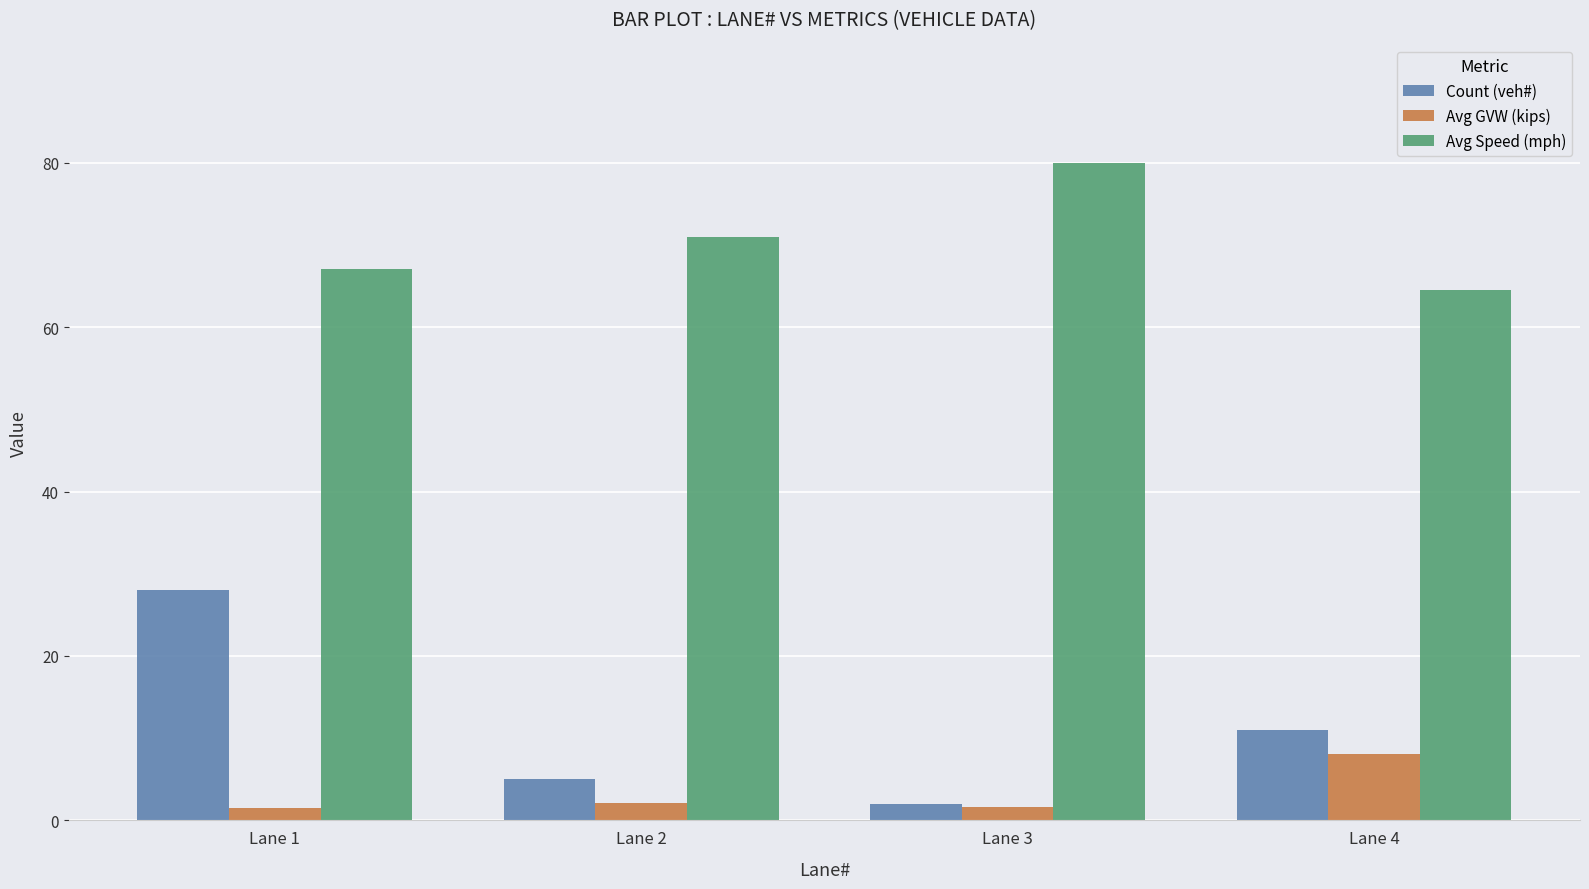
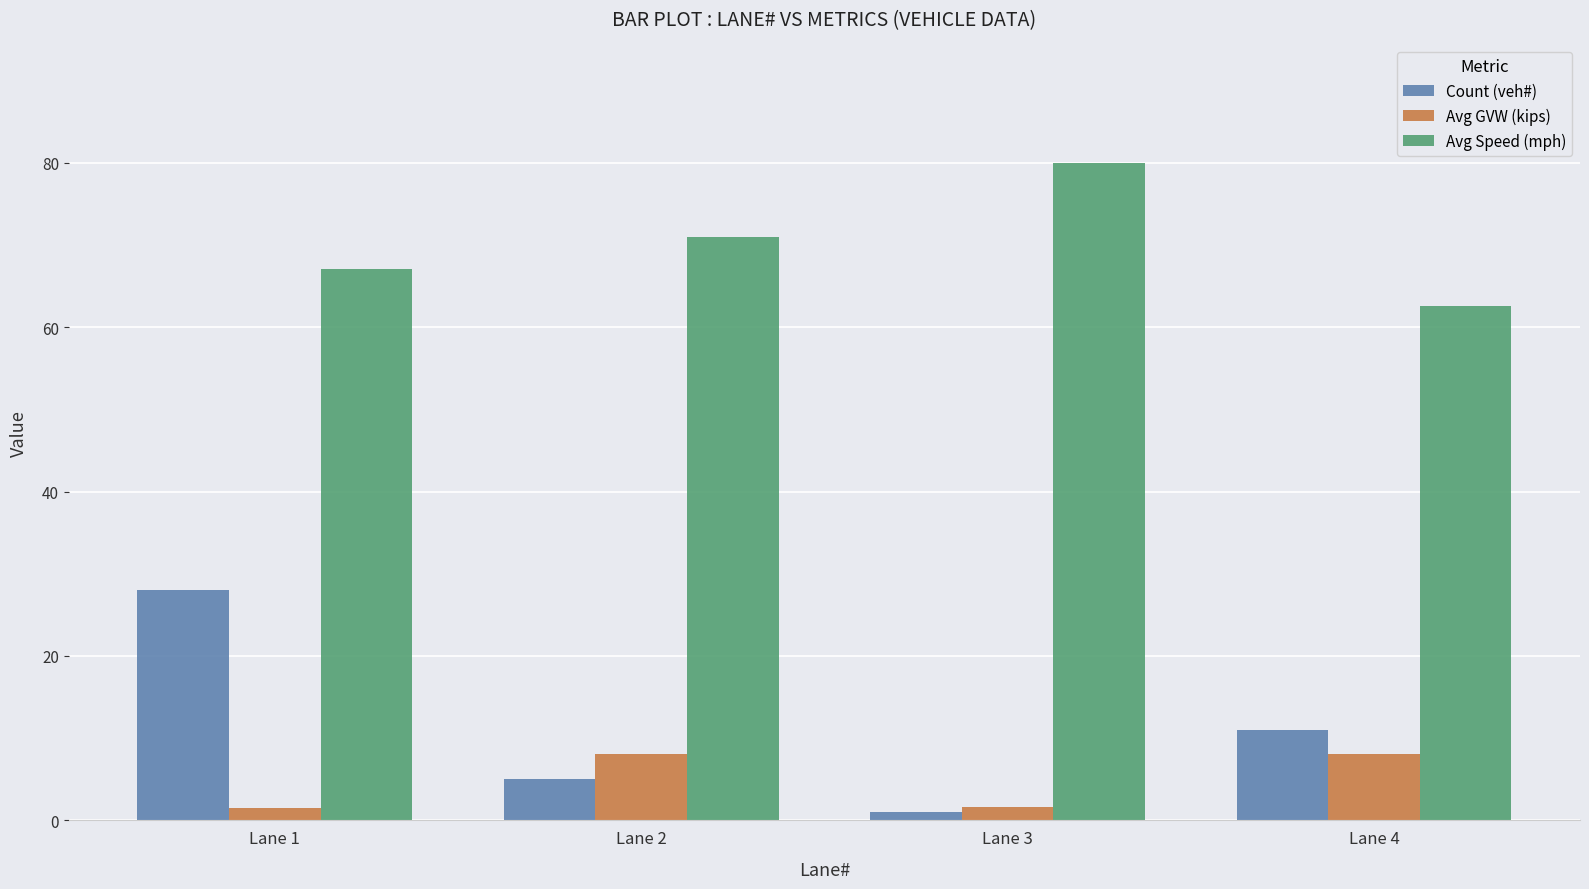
  {
    "Count (veh#)": {
      "Lane 1": 28,
      "Lane 2": 5,
-     "Lane 3": 2,
+     "Lane 3": 1,
      "Lane 4": 11
    },
    "Avg GVW (kips)": {
      "Lane 1": 1,
-     "Lane 2": 2,
+     "Lane 2": 8,
      "Lane 3": 2,
      "Lane 4": 8
    },
    "Avg Speed (mph)": {
      "Lane 1": 67,
      "Lane 2": 71,
      "Lane 3": 80,
-     "Lane 4": 65
+     "Lane 4": 63
    }
  }
